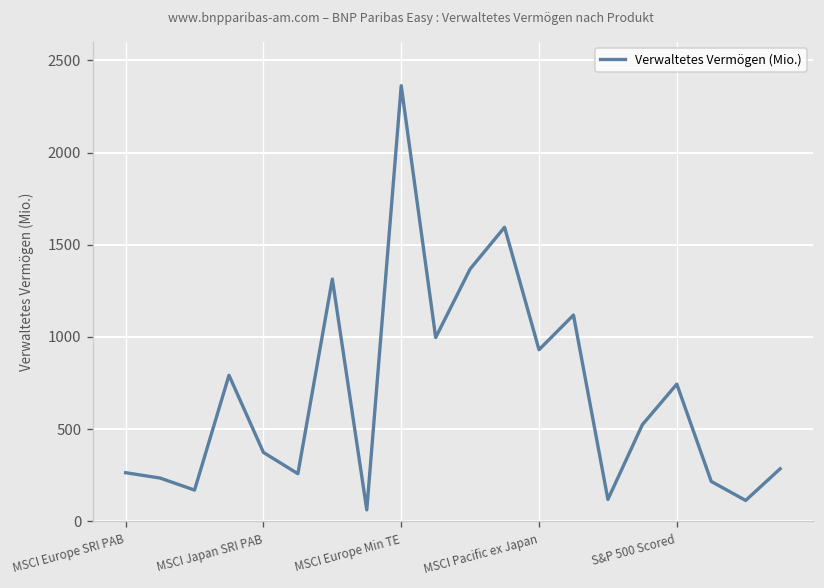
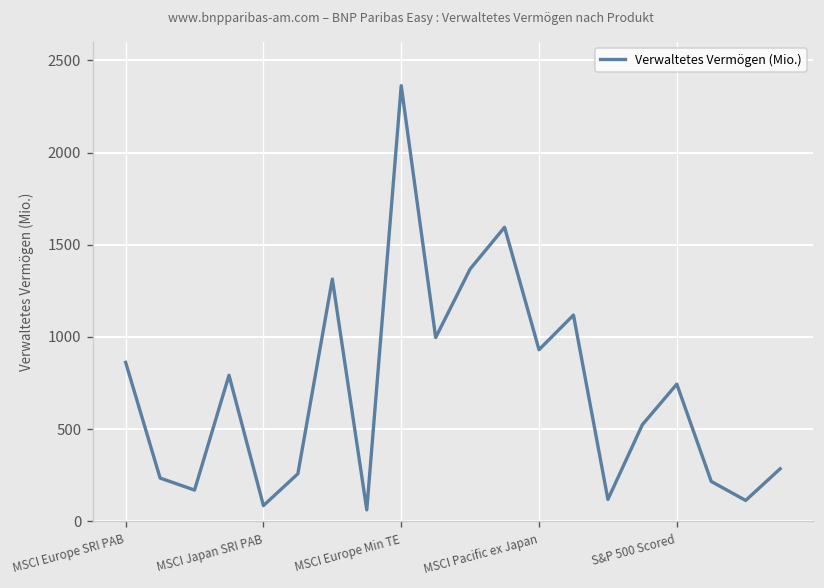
  {
-   "MSCI Europe SRI PAB": 260,
-   "MSCI Japan SRI PAB": 370,
+   "MSCI Europe SRI PAB": 860,
+   "MSCI Japan SRI PAB": 90,
    "MSCI Europe Min TE": 2360,
    "MSCI Pacific ex Japan": 930,
    "S&P 500 Scored": 740
  }
